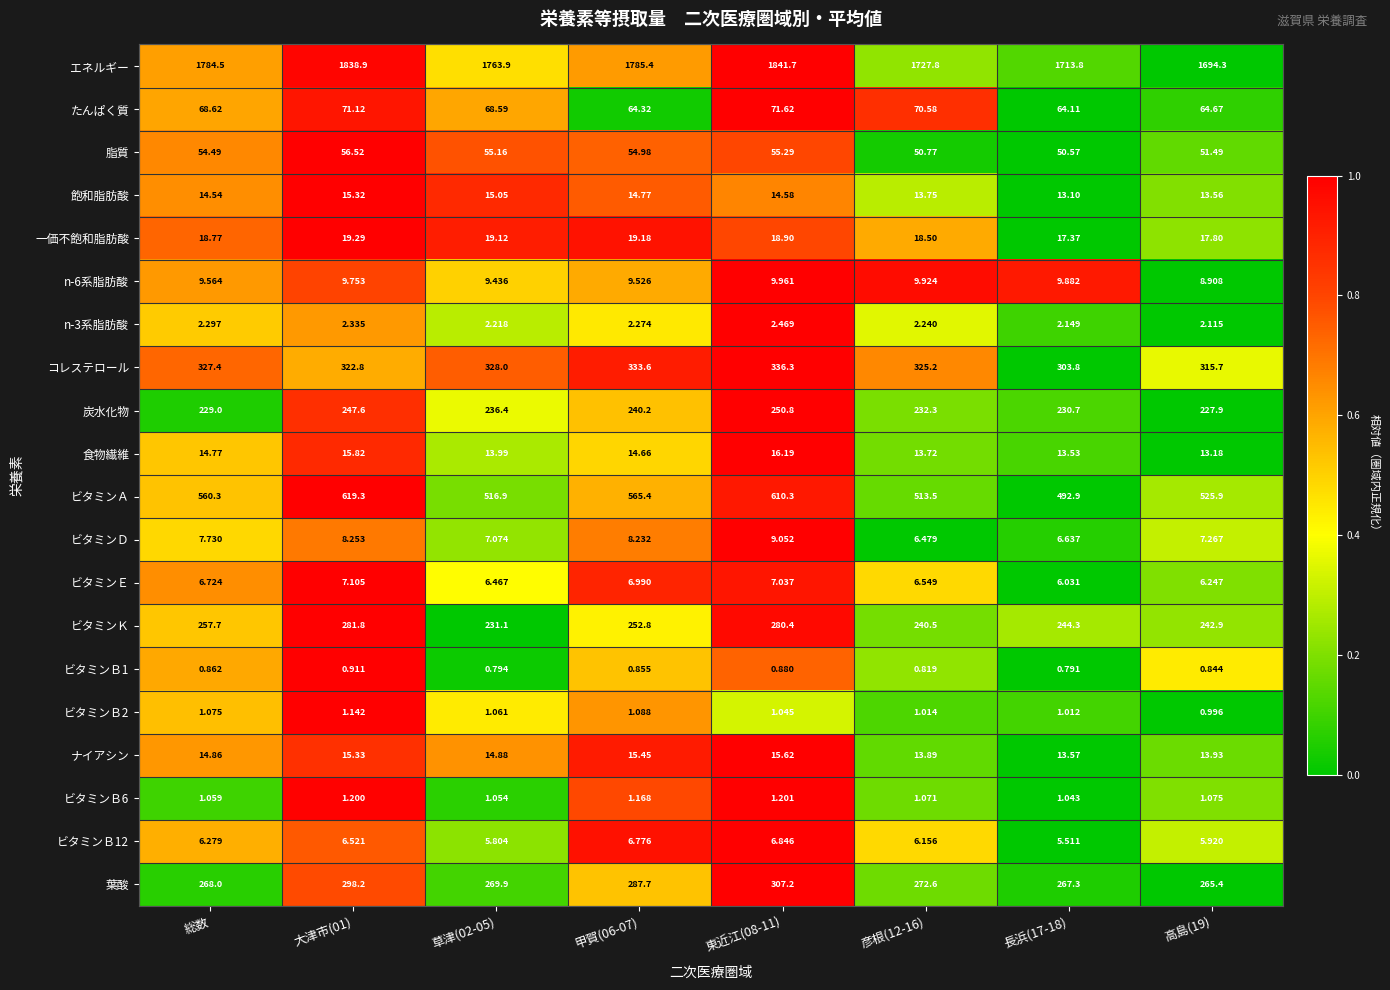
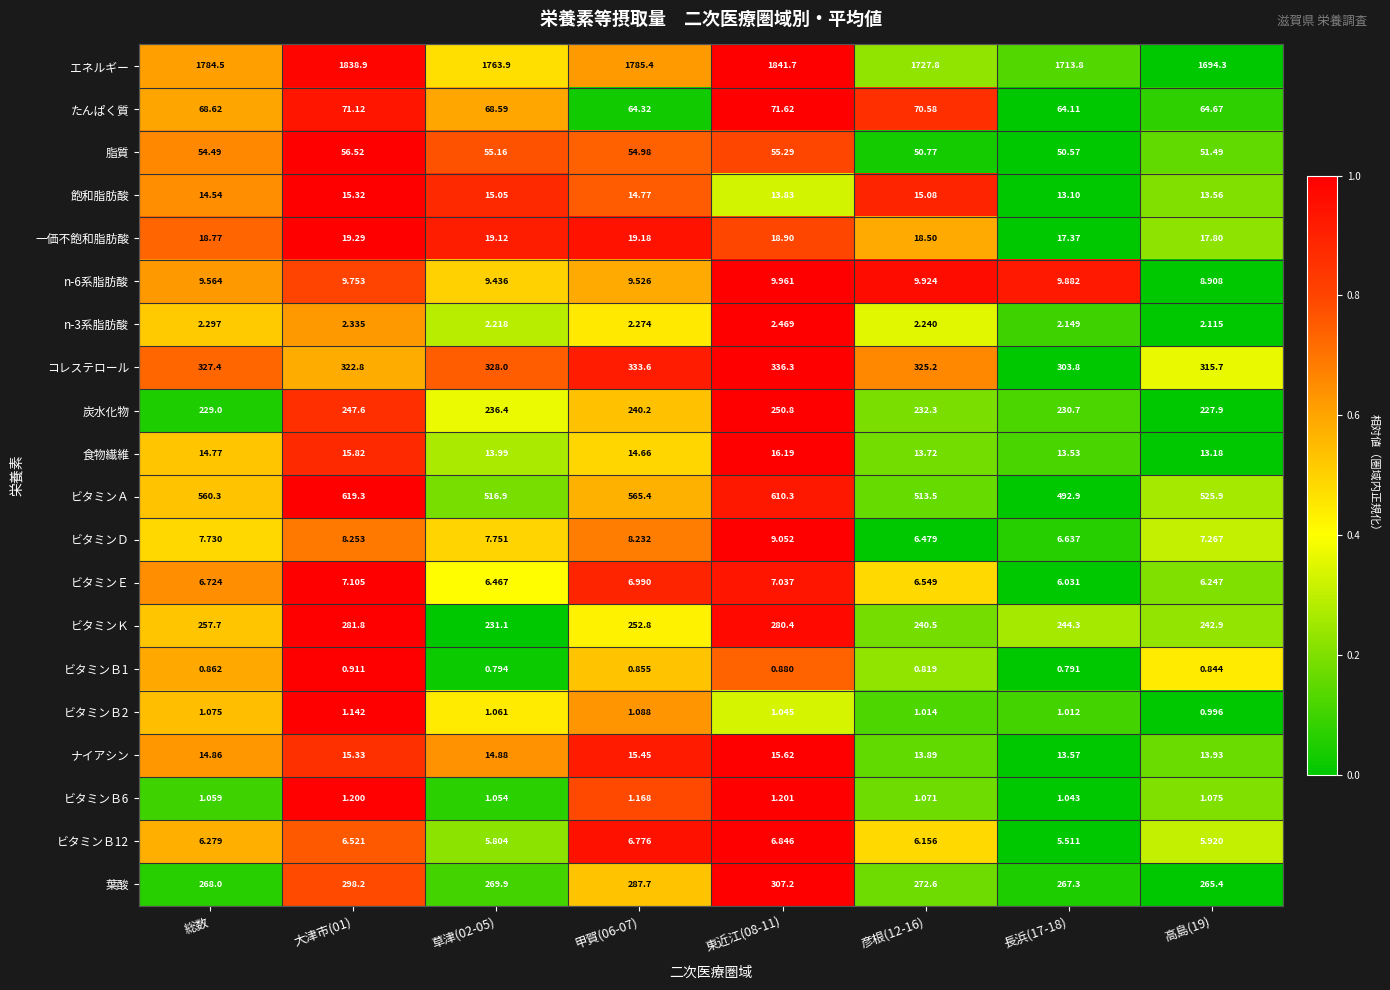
  {
    "エネルギー": {
      "総数": 1784.5,
      "大津市(01)": 1838.9,
      "草津(02-05)": 1763.9,
      "甲賀(06-07)": 1785.4,
      "東近江(08-11)": 1841.7,
      "彦根(12-16)": 1727.8,
      "長浜(17-18)": 1713.8,
      "高島(19)": 1694.3
    },
    "たんぱく質": {
      "総数": 68.62,
      "大津市(01)": 71.12,
      "草津(02-05)": 68.59,
      "甲賀(06-07)": 64.32,
      "東近江(08-11)": 71.62,
      "彦根(12-16)": 70.58,
      "長浜(17-18)": 64.11,
      "高島(19)": 64.67
    },
    "脂質": {
      "総数": 54.49,
      "大津市(01)": 56.52,
      "草津(02-05)": 55.16,
      "甲賀(06-07)": 54.98,
      "東近江(08-11)": 55.29,
      "彦根(12-16)": 50.77,
      "長浜(17-18)": 50.57,
      "高島(19)": 51.49
    },
    "飽和脂肪酸": {
      "総数": 14.54,
      "大津市(01)": 15.32,
      "草津(02-05)": 15.05,
      "甲賀(06-07)": 14.77,
-     "東近江(08-11)": 14.58,
-     "彦根(12-16)": 13.75,
+     "東近江(08-11)": 13.83,
+     "彦根(12-16)": 15.08,
      "長浜(17-18)": 13.10,
      "高島(19)": 13.56
    },
    "一価不飽和脂肪酸": {
      "総数": 18.77,
      "大津市(01)": 19.29,
      "草津(02-05)": 19.12,
      "甲賀(06-07)": 19.18,
      "東近江(08-11)": 18.90,
      "彦根(12-16)": 18.50,
      "長浜(17-18)": 17.37,
      "高島(19)": 17.80
    },
    "n-6系脂肪酸": {
      "総数": 9.564,
      "大津市(01)": 9.753,
      "草津(02-05)": 9.436,
      "甲賀(06-07)": 9.526,
      "東近江(08-11)": 9.961,
      "彦根(12-16)": 9.924,
      "長浜(17-18)": 9.882,
      "高島(19)": 8.908
    },
    "n-3系脂肪酸": {
      "総数": 2.297,
      "大津市(01)": 2.335,
      "草津(02-05)": 2.218,
      "甲賀(06-07)": 2.274,
      "東近江(08-11)": 2.469,
      "彦根(12-16)": 2.240,
      "長浜(17-18)": 2.149,
      "高島(19)": 2.115
    },
    "コレステロール": {
      "総数": 327.4,
      "大津市(01)": 322.8,
      "草津(02-05)": 328.0,
      "甲賀(06-07)": 333.6,
      "東近江(08-11)": 336.3,
      "彦根(12-16)": 325.2,
      "長浜(17-18)": 303.8,
      "高島(19)": 315.7
    },
    "炭水化物": {
      "総数": 229.0,
      "大津市(01)": 247.6,
      "草津(02-05)": 236.4,
      "甲賀(06-07)": 240.2,
      "東近江(08-11)": 250.8,
      "彦根(12-16)": 232.3,
      "長浜(17-18)": 230.7,
      "高島(19)": 227.9
    },
    "食物繊維": {
      "総数": 14.77,
      "大津市(01)": 15.82,
      "草津(02-05)": 13.99,
      "甲賀(06-07)": 14.66,
      "東近江(08-11)": 16.19,
      "彦根(12-16)": 13.72,
      "長浜(17-18)": 13.53,
      "高島(19)": 13.18
    },
    "ビタミンＡ": {
      "総数": 560.3,
      "大津市(01)": 619.3,
      "草津(02-05)": 516.9,
      "甲賀(06-07)": 565.4,
      "東近江(08-11)": 610.3,
      "彦根(12-16)": 513.5,
      "長浜(17-18)": 492.9,
      "高島(19)": 525.9
    },
    "ビタミンＤ": {
      "総数": 7.730,
      "大津市(01)": 8.253,
-     "草津(02-05)": 7.074,
+     "草津(02-05)": 7.751,
      "甲賀(06-07)": 8.232,
      "東近江(08-11)": 9.052,
      "彦根(12-16)": 6.479,
      "長浜(17-18)": 6.637,
      "高島(19)": 7.267
    },
    "ビタミンＥ": {
      "総数": 6.724,
      "大津市(01)": 7.105,
      "草津(02-05)": 6.467,
      "甲賀(06-07)": 6.990,
      "東近江(08-11)": 7.037,
      "彦根(12-16)": 6.549,
      "長浜(17-18)": 6.031,
      "高島(19)": 6.247
    },
    "ビタミンＫ": {
      "総数": 257.7,
      "大津市(01)": 281.8,
      "草津(02-05)": 231.1,
      "甲賀(06-07)": 252.8,
      "東近江(08-11)": 280.4,
      "彦根(12-16)": 240.5,
      "長浜(17-18)": 244.3,
      "高島(19)": 242.9
    },
    "ビタミンＢ1": {
      "総数": 0.862,
      "大津市(01)": 0.911,
      "草津(02-05)": 0.794,
      "甲賀(06-07)": 0.855,
      "東近江(08-11)": 0.880,
      "彦根(12-16)": 0.819,
      "長浜(17-18)": 0.791,
      "高島(19)": 0.844
    },
    "ビタミンＢ2": {
      "総数": 1.075,
      "大津市(01)": 1.142,
      "草津(02-05)": 1.061,
      "甲賀(06-07)": 1.088,
      "東近江(08-11)": 1.045,
      "彦根(12-16)": 1.014,
      "長浜(17-18)": 1.012,
      "高島(19)": 0.996
    },
    "ナイアシン": {
      "総数": 14.86,
      "大津市(01)": 15.33,
      "草津(02-05)": 14.88,
      "甲賀(06-07)": 15.45,
      "東近江(08-11)": 15.62,
      "彦根(12-16)": 13.89,
      "長浜(17-18)": 13.57,
      "高島(19)": 13.93
    },
    "ビタミンＢ6": {
      "総数": 1.059,
      "大津市(01)": 1.200,
      "草津(02-05)": 1.054,
      "甲賀(06-07)": 1.168,
      "東近江(08-11)": 1.201,
      "彦根(12-16)": 1.071,
      "長浜(17-18)": 1.043,
      "高島(19)": 1.075
    },
    "ビタミンＢ12": {
      "総数": 6.279,
      "大津市(01)": 6.521,
      "草津(02-05)": 5.804,
      "甲賀(06-07)": 6.776,
      "東近江(08-11)": 6.846,
      "彦根(12-16)": 6.156,
      "長浜(17-18)": 5.511,
      "高島(19)": 5.920
    },
    "葉酸": {
      "総数": 268.0,
      "大津市(01)": 298.2,
      "草津(02-05)": 269.9,
      "甲賀(06-07)": 287.7,
      "東近江(08-11)": 307.2,
      "彦根(12-16)": 272.6,
      "長浜(17-18)": 267.3,
      "高島(19)": 265.4
    }
  }
